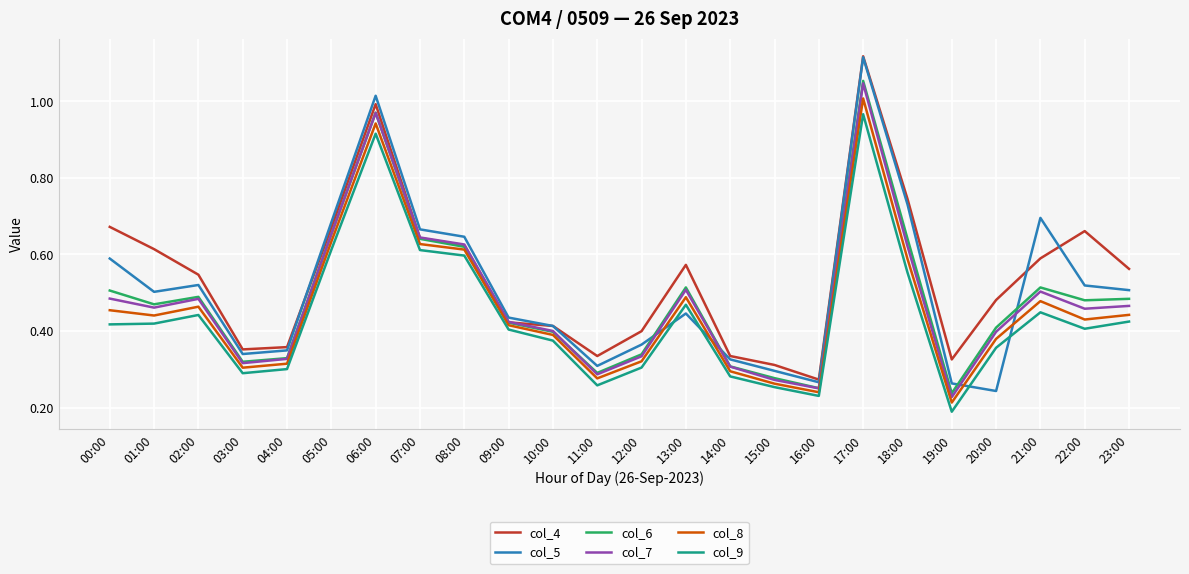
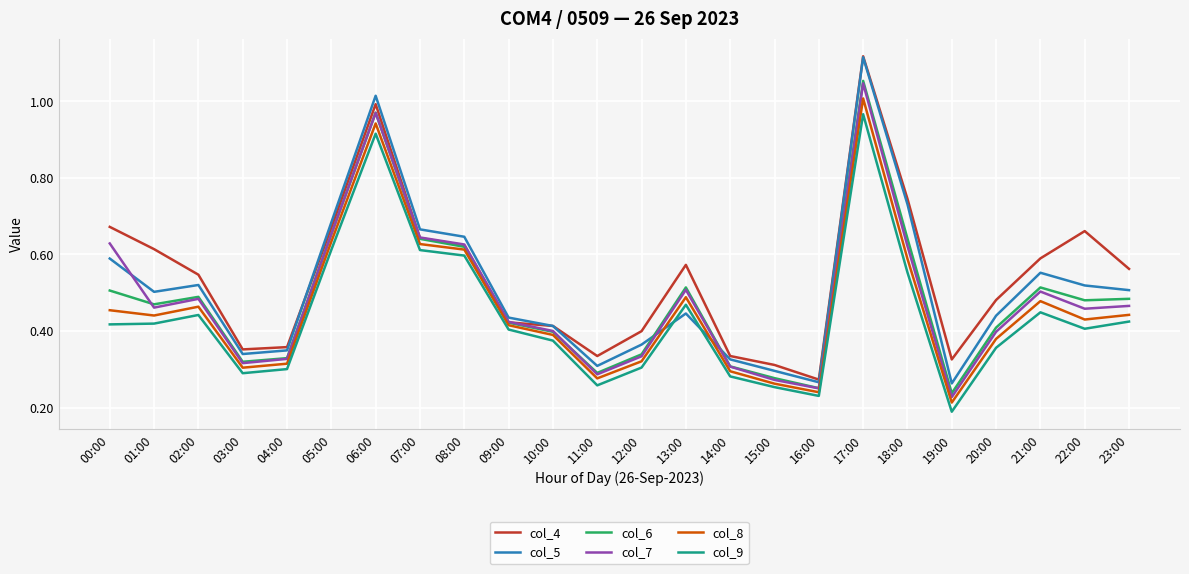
  {
    "col_5": {
      "00:00": 0.59,
      "01:00": 0.50,
      "02:00": 0.52,
      "03:00": 0.34,
      "04:00": 0.35,
      "05:00": 0.68,
      "06:00": 1.01,
      "07:00": 0.67,
      "08:00": 0.65,
      "09:00": 0.44,
      "11:00": 0.31,
      "12:00": 0.36,
      "13:00": 0.45,
      "14:00": 0.33,
      "15:00": 0.30,
      "16:00": 0.27,
      "18:00": 0.73,
      "19:00": 0.26,
-     "20:00": 0.24,
-     "21:00": 0.70,
+     "20:00": 0.44,
+     "21:00": 0.55,
      "22:00": 0.52,
      "23:00": 0.51
    },
    "col_7": {
-     "00:00": 0.48,
+     "00:00": 0.63,
      "01:00": 0.46,
      "17:00": 1.05,
      "18:00": 0.62,
      "19:00": 0.23,
      "20:00": 0.40,
      "21:00": 0.50,
      "22:00": 0.46,
      "23:00": 0.47
    }
  }
